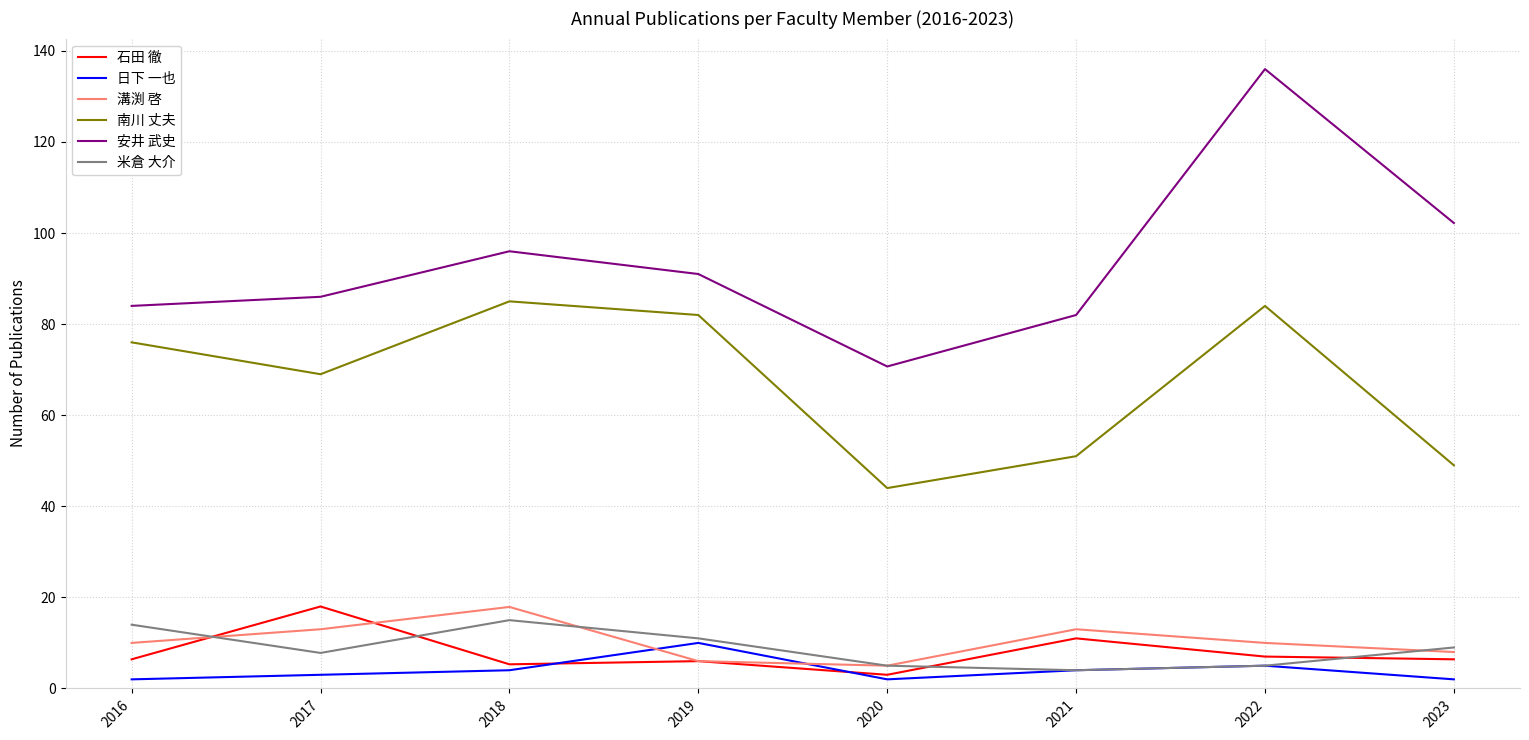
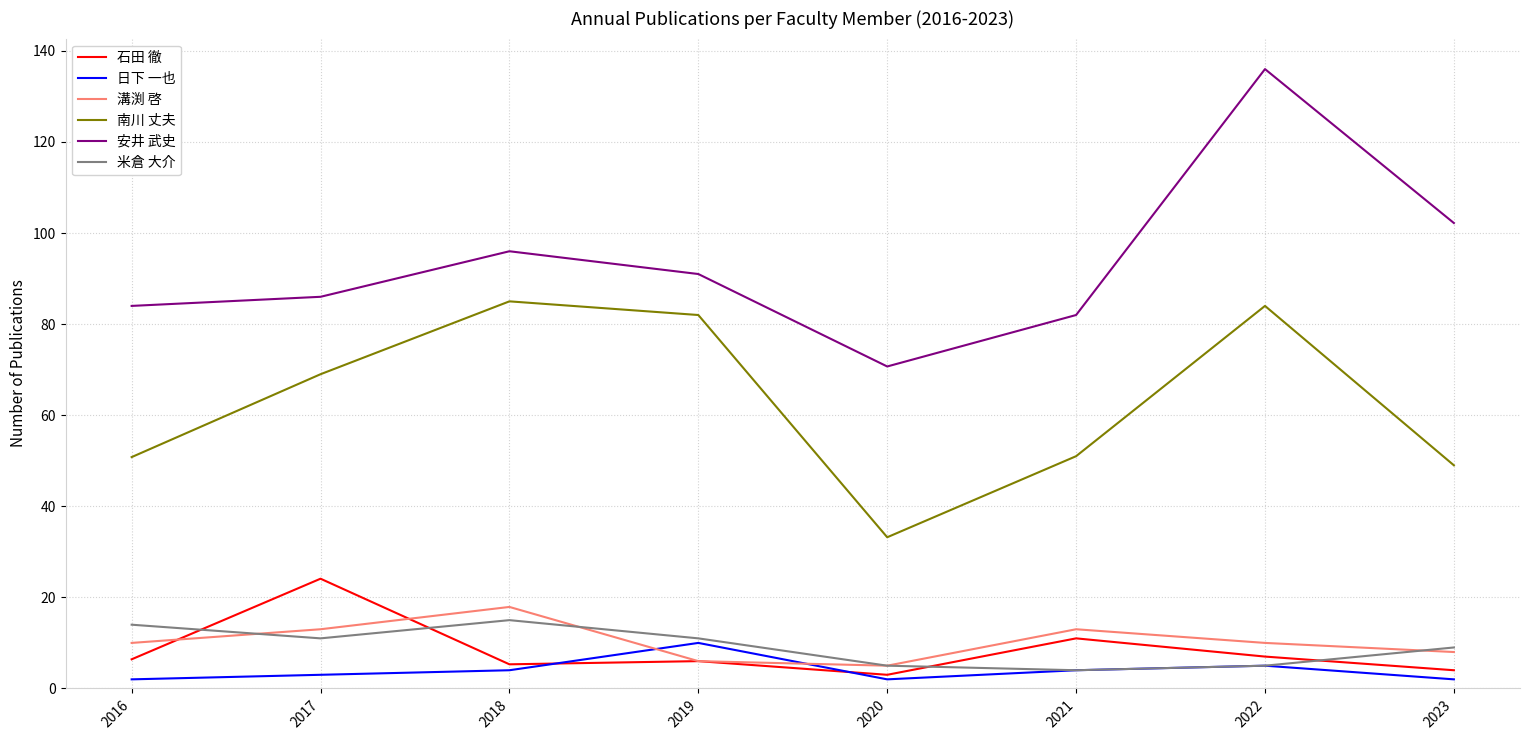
  {
    "石田 徹": {
      "2016": 6,
-     "2017": 18,
+     "2017": 24,
      "2018": 5,
      "2020": 3,
      "2021": 11,
      "2022": 7,
-     "2023": 6
+     "2023": 4
    },
    "日下 一也": {
      "2016": 2,
      "2017": 3,
      "2018": 4,
      "2019": 10,
      "2020": 2,
      "2023": 2
    },
    "溝渕 啓": {
      "2016": 10,
      "2017": 13,
      "2018": 18,
      "2021": 13,
      "2022": 10,
      "2023": 8
    },
    "南川 丈夫": {
-     "2016": 76,
+     "2016": 51,
      "2017": 69,
      "2018": 85,
      "2019": 82,
-     "2020": 44,
+     "2020": 33,
      "2021": 51,
      "2022": 84,
      "2023": 49
    },
    "安井 武史": {
      "2016": 84,
      "2017": 86,
      "2018": 96,
      "2019": 91,
      "2020": 71,
      "2021": 82,
      "2022": 136,
      "2023": 102
    },
    "米倉 大介": {
      "2016": 14,
-     "2017": 8,
+     "2017": 11,
      "2018": 15,
      "2019": 11,
      "2023": 9
    }
  }
